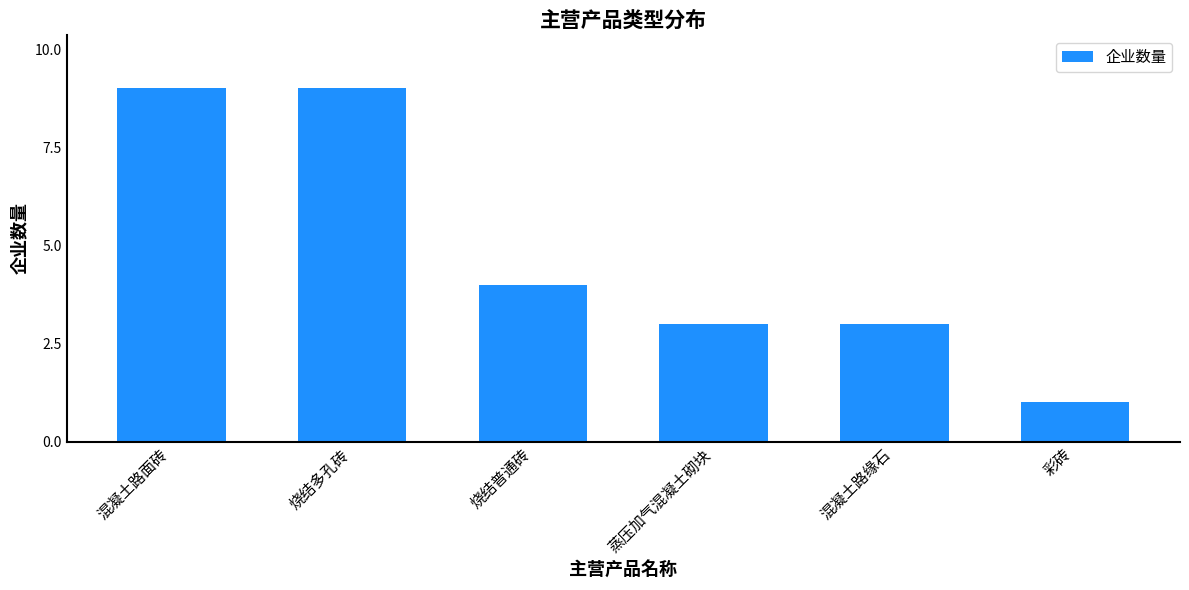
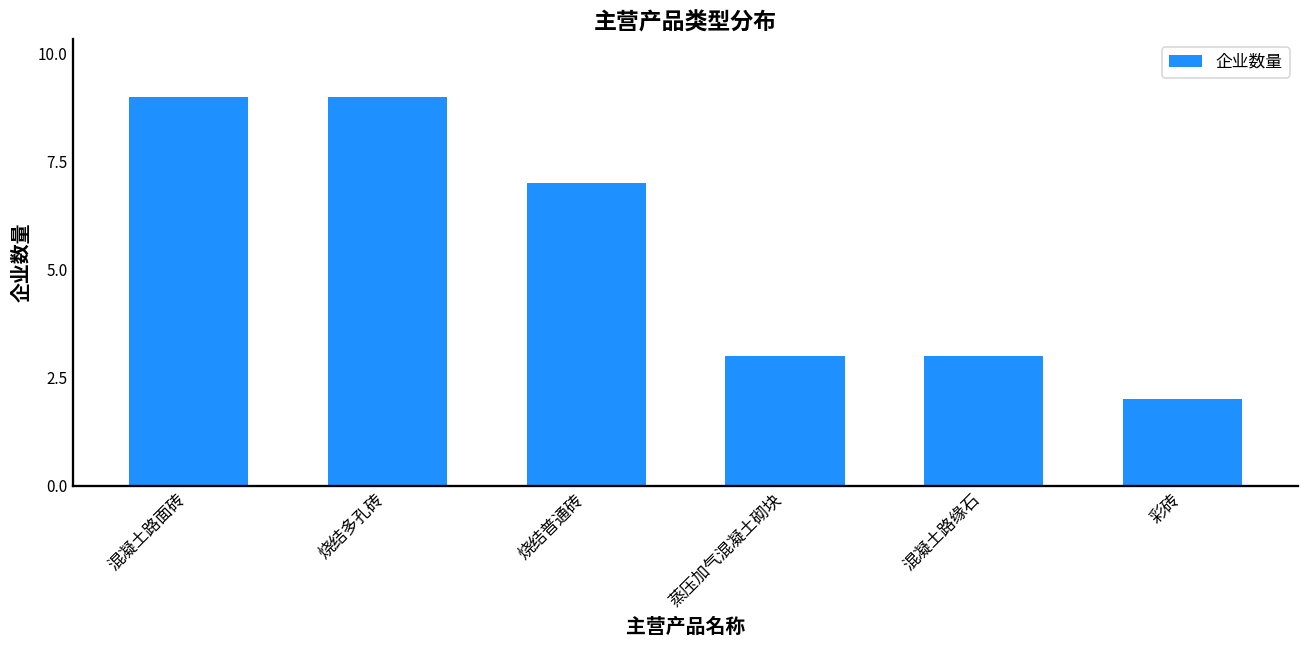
  {
    "混凝土路面砖": 9,
    "烧结多孔砖": 9,
-   "烧结普通砖": 4,
+   "烧结普通砖": 7,
    "蒸压加气混凝土砌块": 3,
    "混凝土路缘石": 3,
-   "彩砖": 1
+   "彩砖": 2
  }
